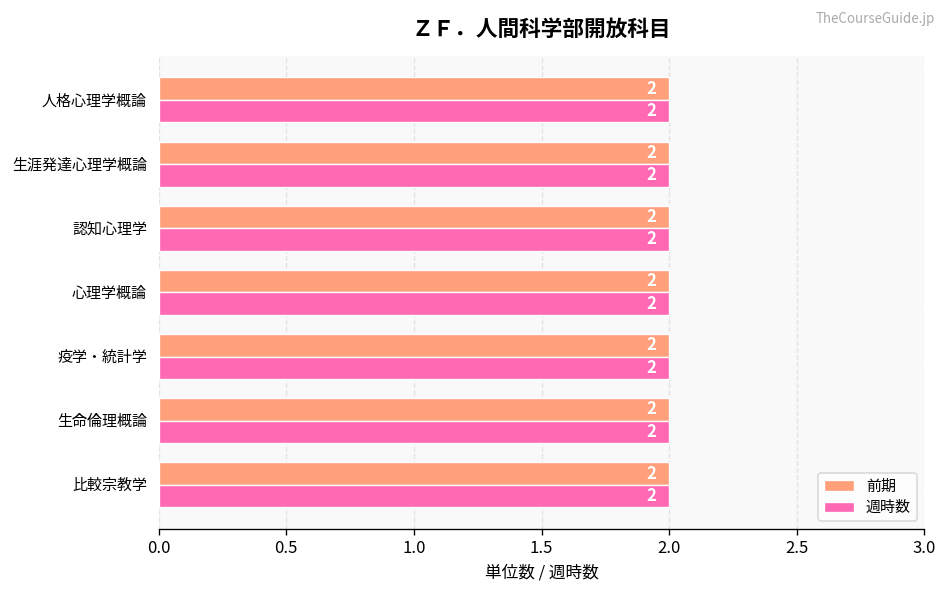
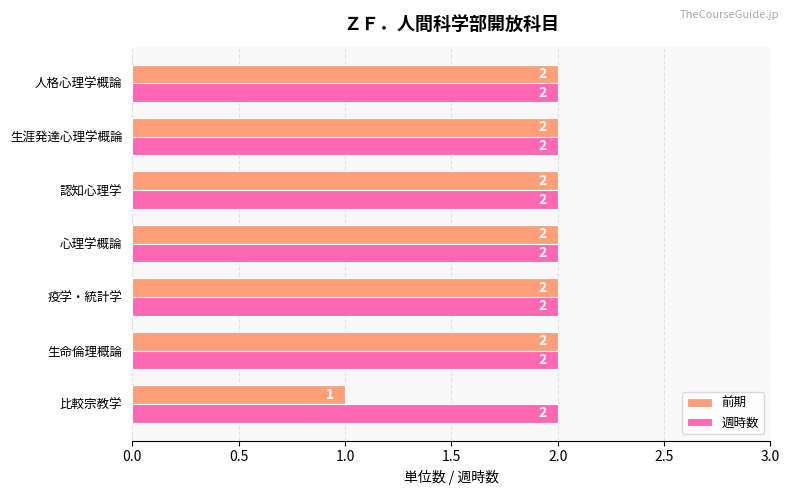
  {
    "前期": {
      "人格心理学概論": 2,
      "生涯発達心理学概論": 2,
      "認知心理学": 2,
      "心理学概論": 2,
      "疫学・統計学": 2,
      "生命倫理概論": 2,
-     "比較宗教学": 2
+     "比較宗教学": 1
    },
    "週時数": {
      "人格心理学概論": 2,
      "生涯発達心理学概論": 2,
      "認知心理学": 2,
      "心理学概論": 2,
      "疫学・統計学": 2,
      "生命倫理概論": 2,
      "比較宗教学": 2
    }
  }
